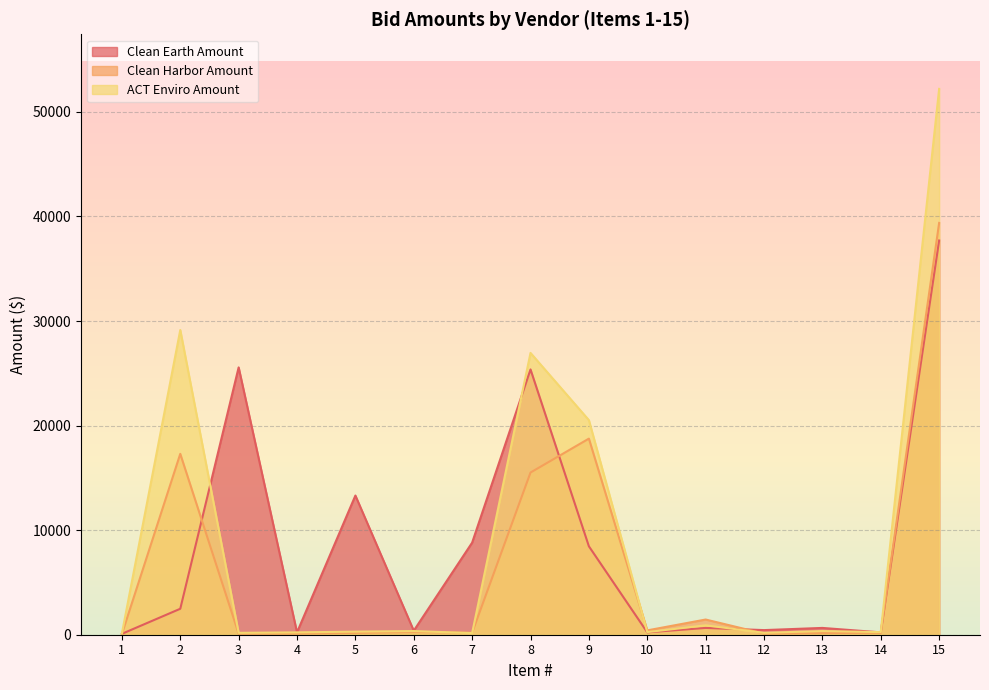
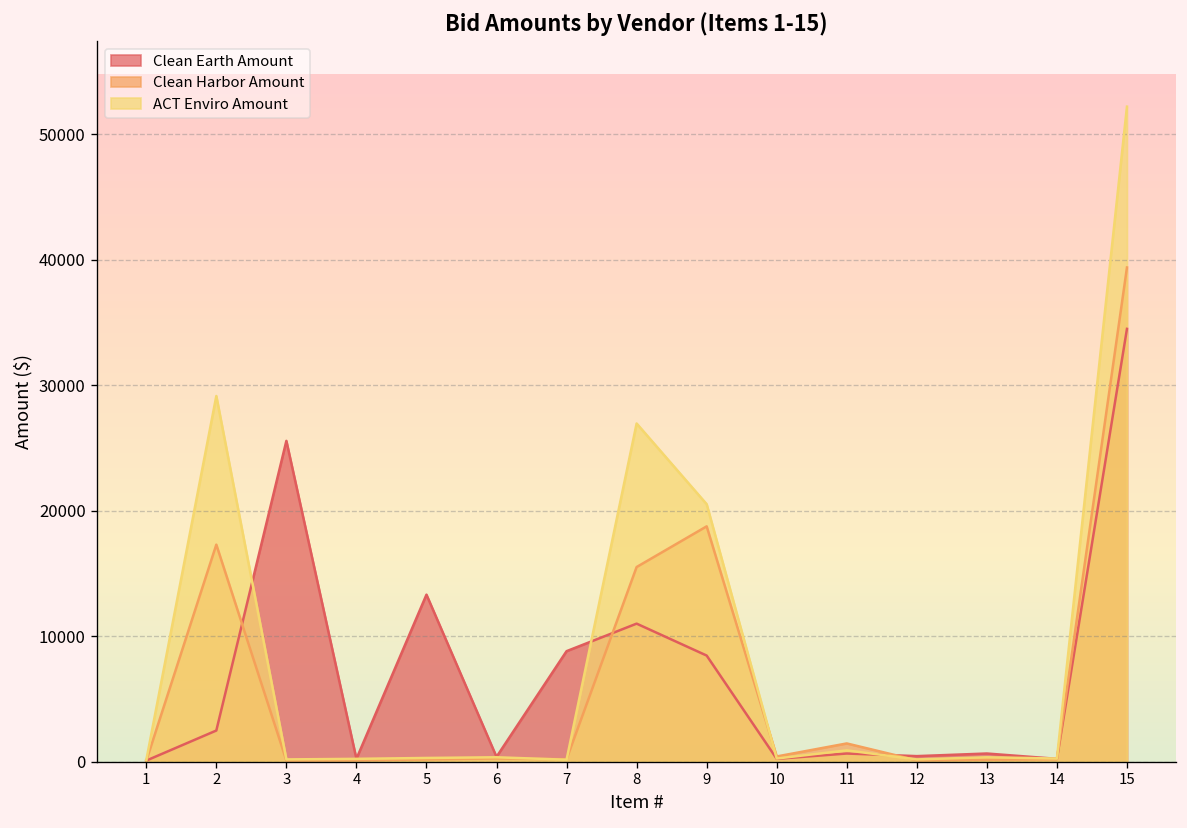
  {
    "Clean Earth Amount": {
      "2": 2500,
      "3": 25600,
      "5": 13300,
      "7": 8800,
-     "8": 25400,
+     "8": 11000,
      "9": 8500,
      "11": 700,
      "12": 400,
      "13": 700,
-     "15": 37700
+     "15": 34500
    }
  }
